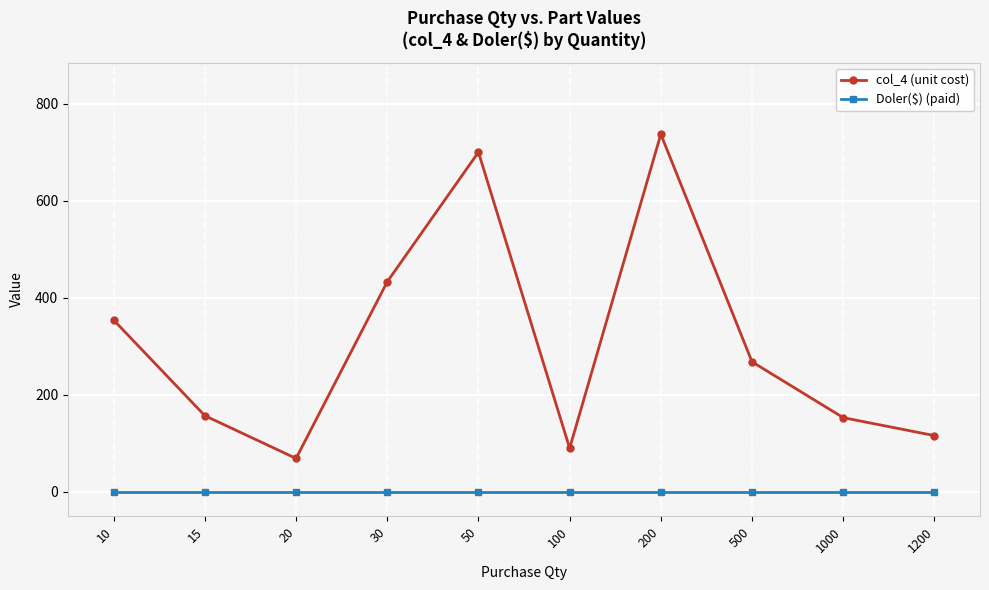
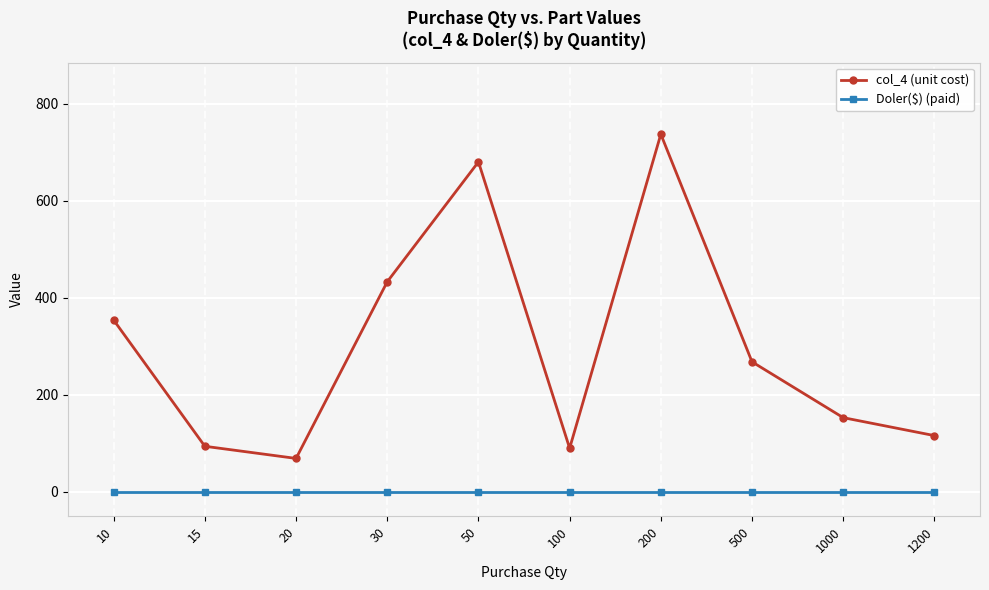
  {
    "col_4 (unit cost)": {
      "10": 350,
-     "15": 160,
+     "15": 90,
      "20": 70,
      "30": 430,
-     "50": 700,
+     "50": 680,
      "100": 90,
      "200": 740,
      "500": 270,
      "1000": 150,
      "1200": 120
    },
    "Doler($) (paid)": {
      "10": 0,
      "15": 0,
      "20": 0,
      "30": 0,
      "50": 0,
      "100": 0,
      "200": 0,
      "500": 0,
      "1000": 0,
      "1200": 0
    }
  }
